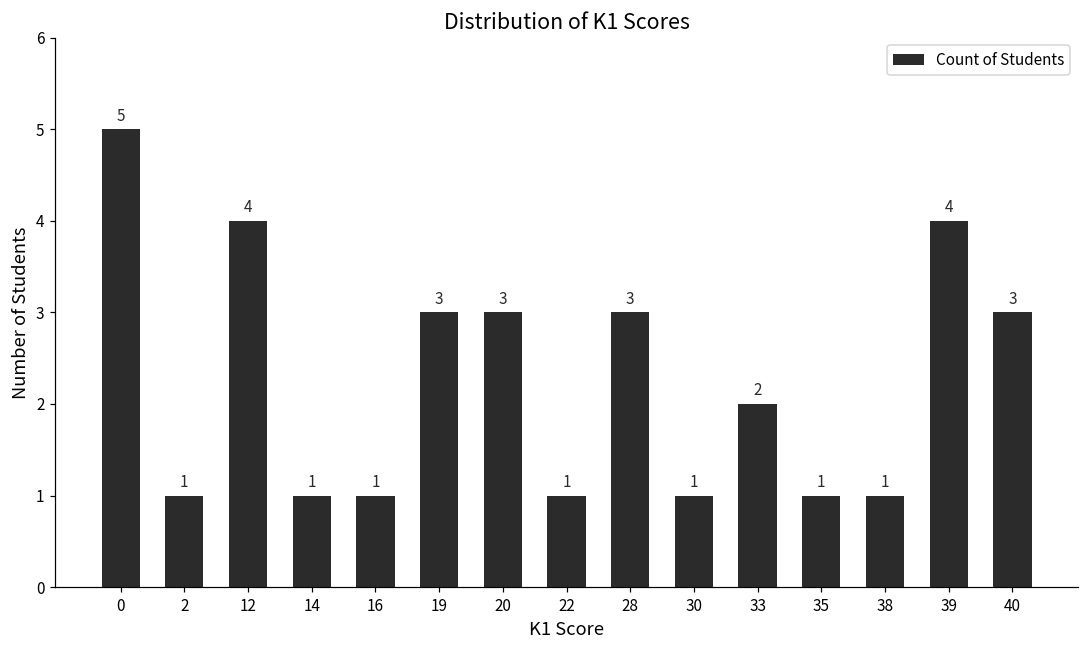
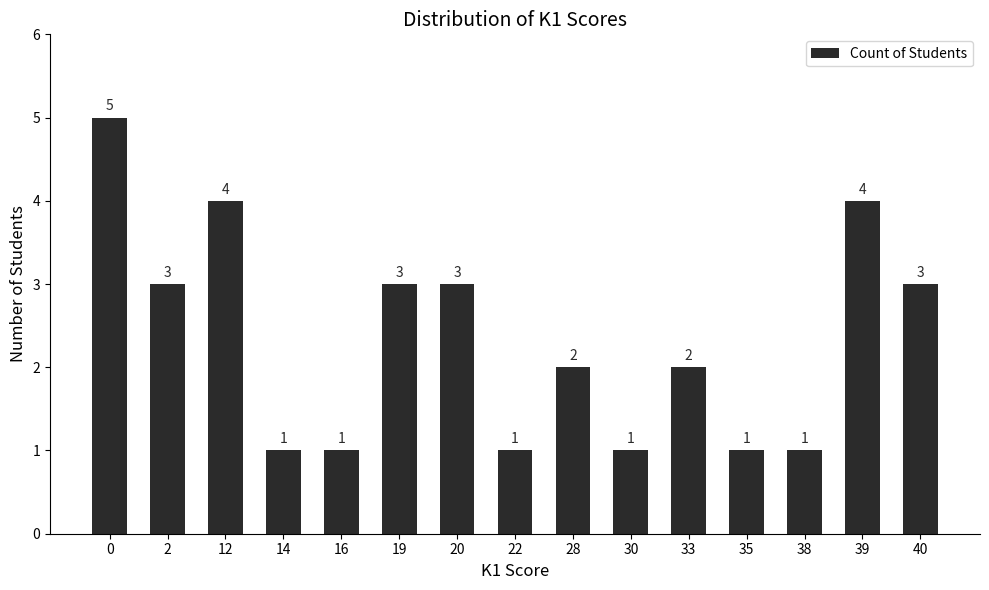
  {
    "0": 5,
-   "2": 1,
+   "2": 3,
    "12": 4,
    "14": 1,
    "16": 1,
    "19": 3,
    "20": 3,
    "22": 1,
-   "28": 3,
+   "28": 2,
    "30": 1,
    "33": 2,
    "35": 1,
    "38": 1,
    "39": 4,
    "40": 3
  }
